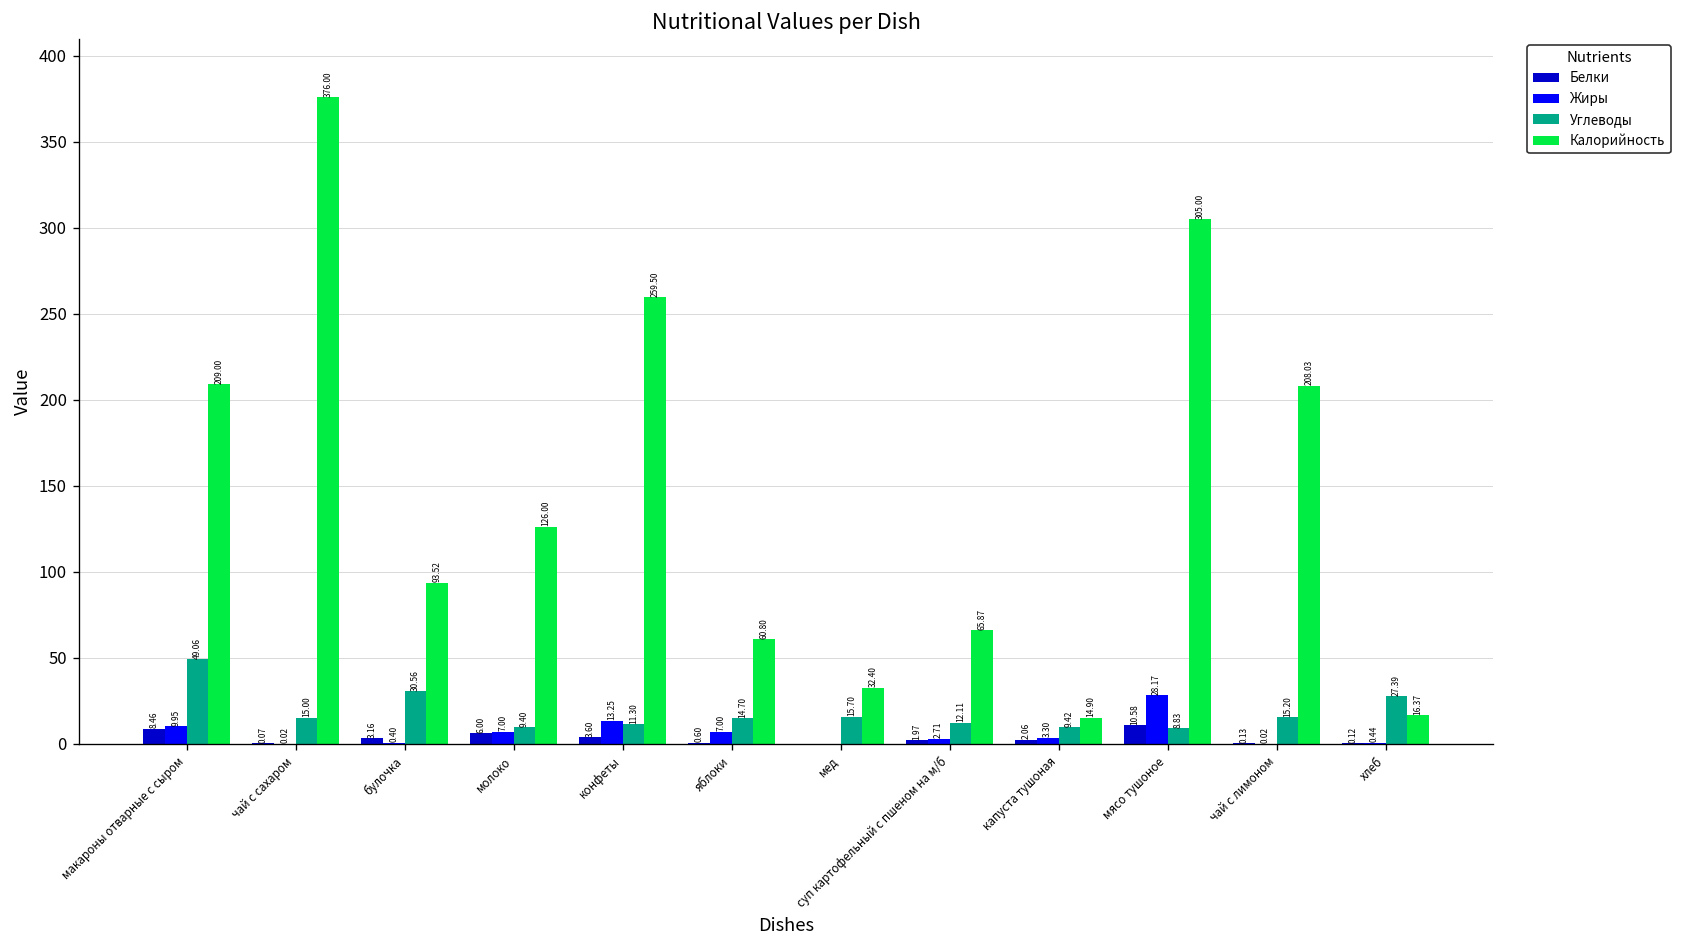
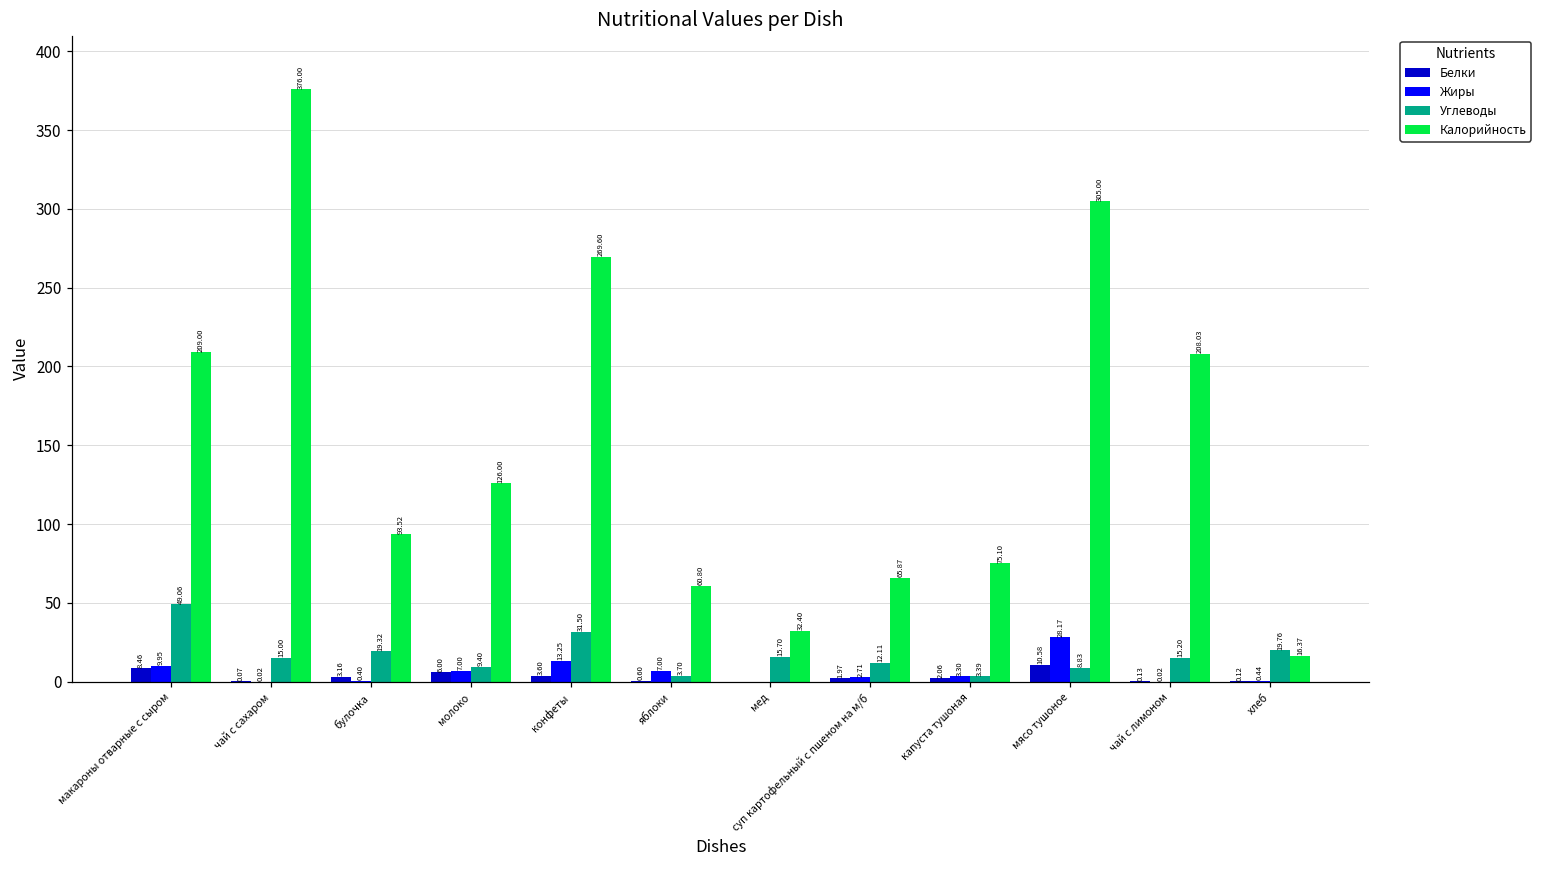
  {
    "Углеводы": {
      "макароны отварные с сыром": 49.06,
      "чай с сахаром": 15.00,
-     "булочка": 30.56,
+     "булочка": 19.32,
      "молоко": 9.40,
-     "конфеты": 11.30,
-     "яблоки": 14.70,
+     "конфеты": 31.50,
+     "яблоки": 3.70,
      "мед": 15.70,
      "суп картофельный с пшеном на м/б": 12.11,
-     "капуста тушоная": 9.42,
+     "капуста тушоная": 3.39,
      "мясо тушоное": 8.83,
      "чай с лимоном": 15.20,
-     "хлеб": 27.39
+     "хлеб": 19.76
    },
    "Калорийность": {
      "макароны отварные с сыром": 209.00,
      "чай с сахаром": 376.00,
      "булочка": 93.52,
      "молоко": 126.00,
-     "конфеты": 259.50,
+     "конфеты": 269.60,
      "яблоки": 60.80,
      "мед": 32.40,
      "суп картофельный с пшеном на м/б": 65.87,
-     "капуста тушоная": 14.90,
+     "капуста тушоная": 75.10,
      "мясо тушоное": 305.00,
      "чай с лимоном": 208.03,
      "хлеб": 16.37
    }
  }
